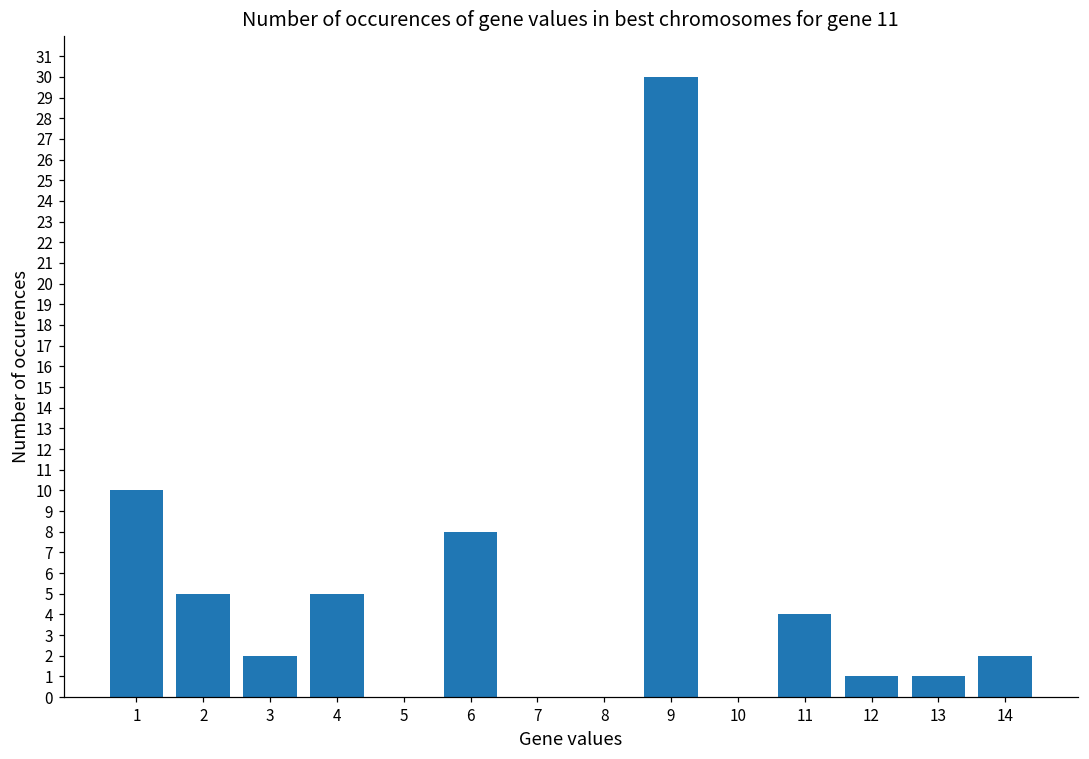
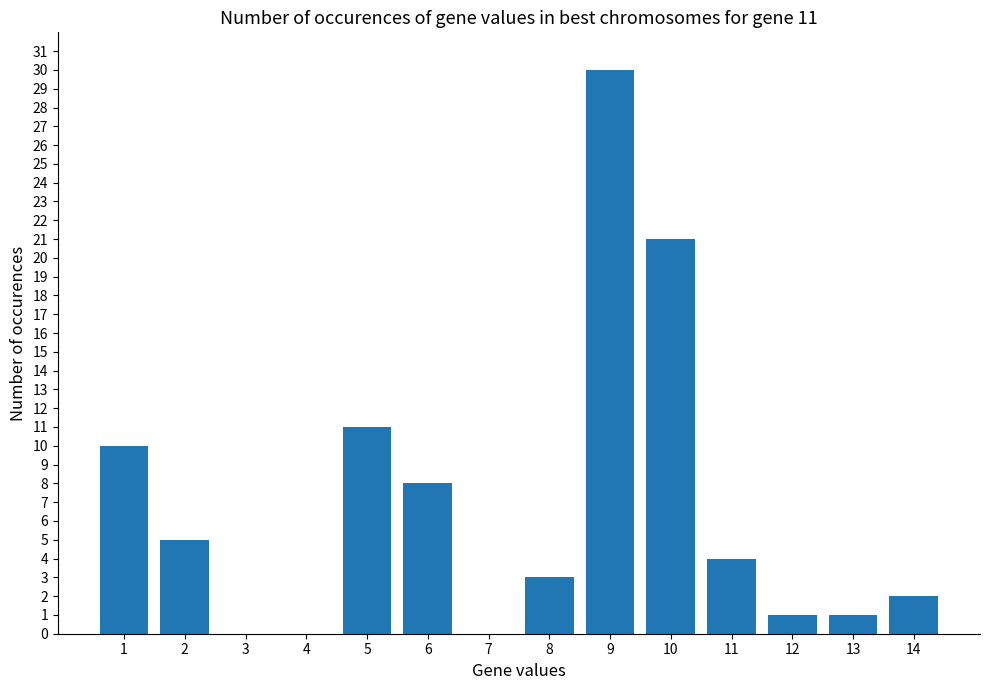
  {
    "1": 10,
    "2": 5,
-   "3": 2,
-   "4": 5,
-   "5": 0,
+   "3": 0,
+   "4": 0,
+   "5": 11,
    "6": 8,
    "7": 0,
-   "8": 0,
+   "8": 3,
    "9": 30,
-   "10": 0,
+   "10": 21,
    "11": 4,
    "12": 1,
    "13": 1,
    "14": 2
  }
